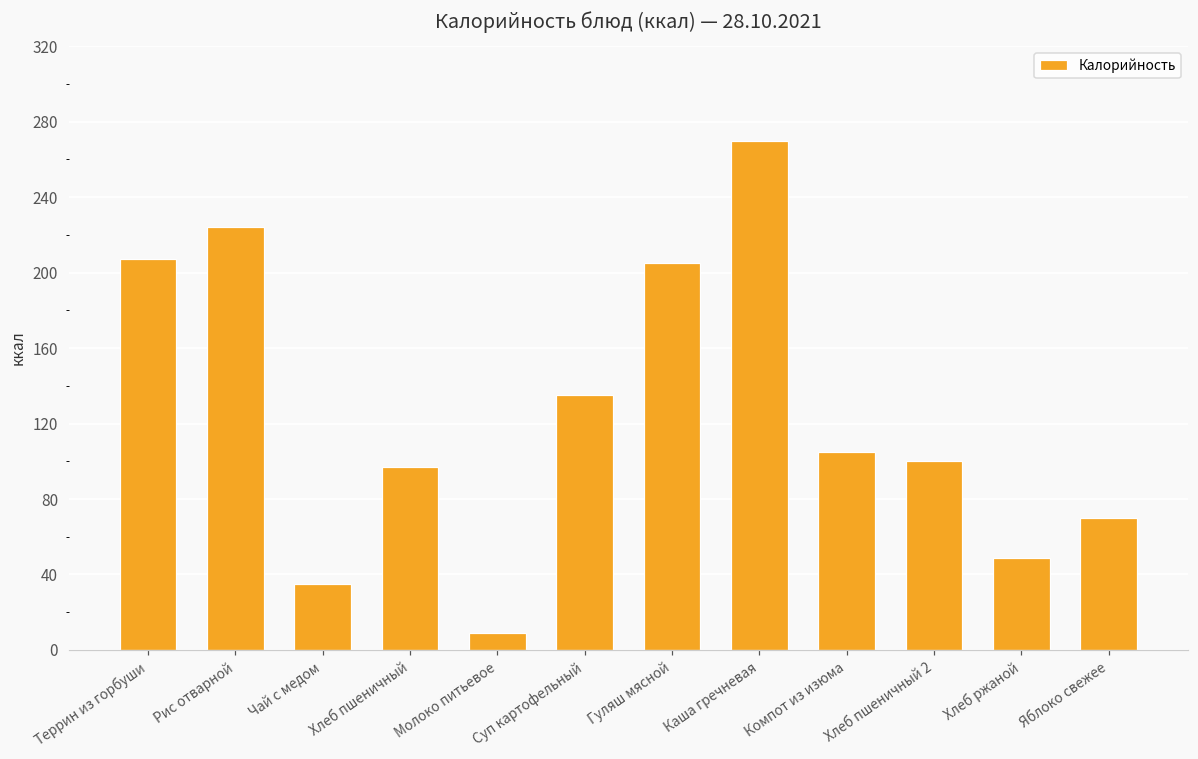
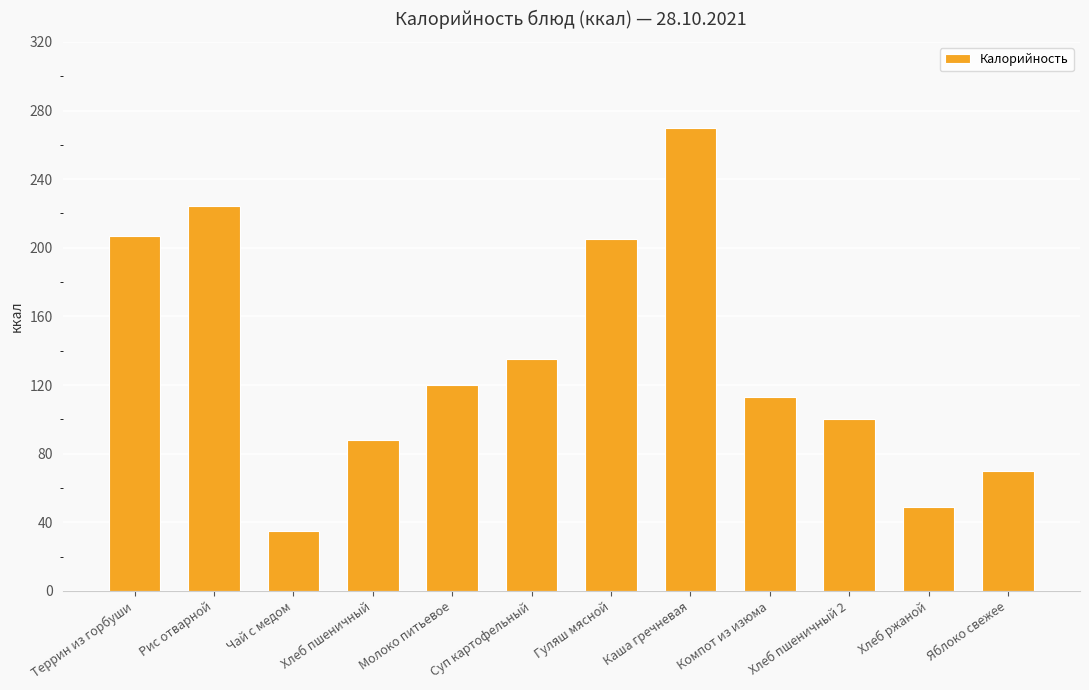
  {
    "Террин из горбуши": 207,
    "Рис отварной": 224,
    "Чай с медом": 35,
-   "Хлеб пшеничный": 97,
-   "Молоко питьевое": 9,
+   "Хлеб пшеничный": 88,
+   "Молоко питьевое": 120,
    "Суп картофельный": 135,
    "Гуляш мясной": 205,
    "Каша гречневая": 270,
-   "Компот из изюма": 105,
+   "Компот из изюма": 113,
    "Хлеб пшеничный 2": 100,
    "Хлеб ржаной": 49,
    "Яблоко свежее": 70
  }
